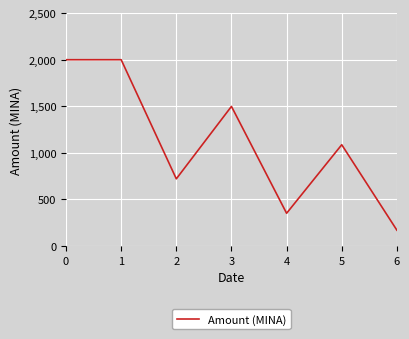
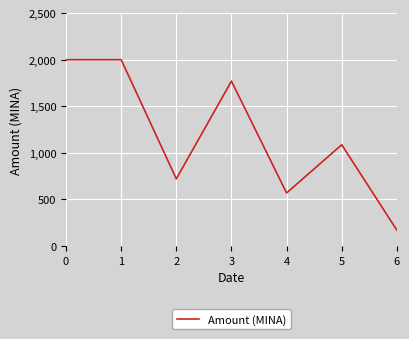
  {
    "0": "2,000",
    "1": "2,000",
    "2": "700",
-   "3": "1,500",
-   "4": "400",
+   "3": "1,800",
+   "4": "600",
    "5": "1,100",
    "6": "200"
  }
